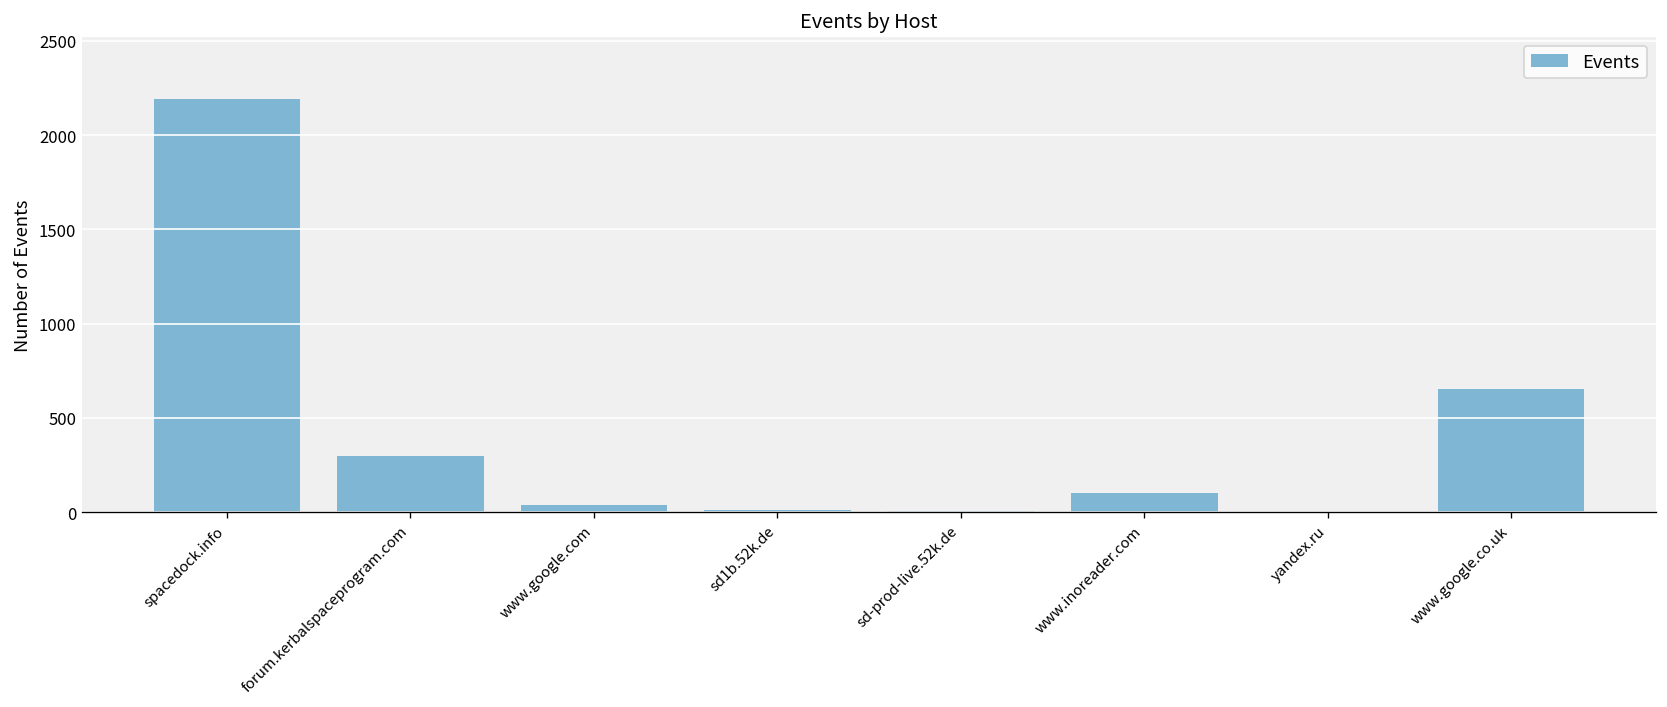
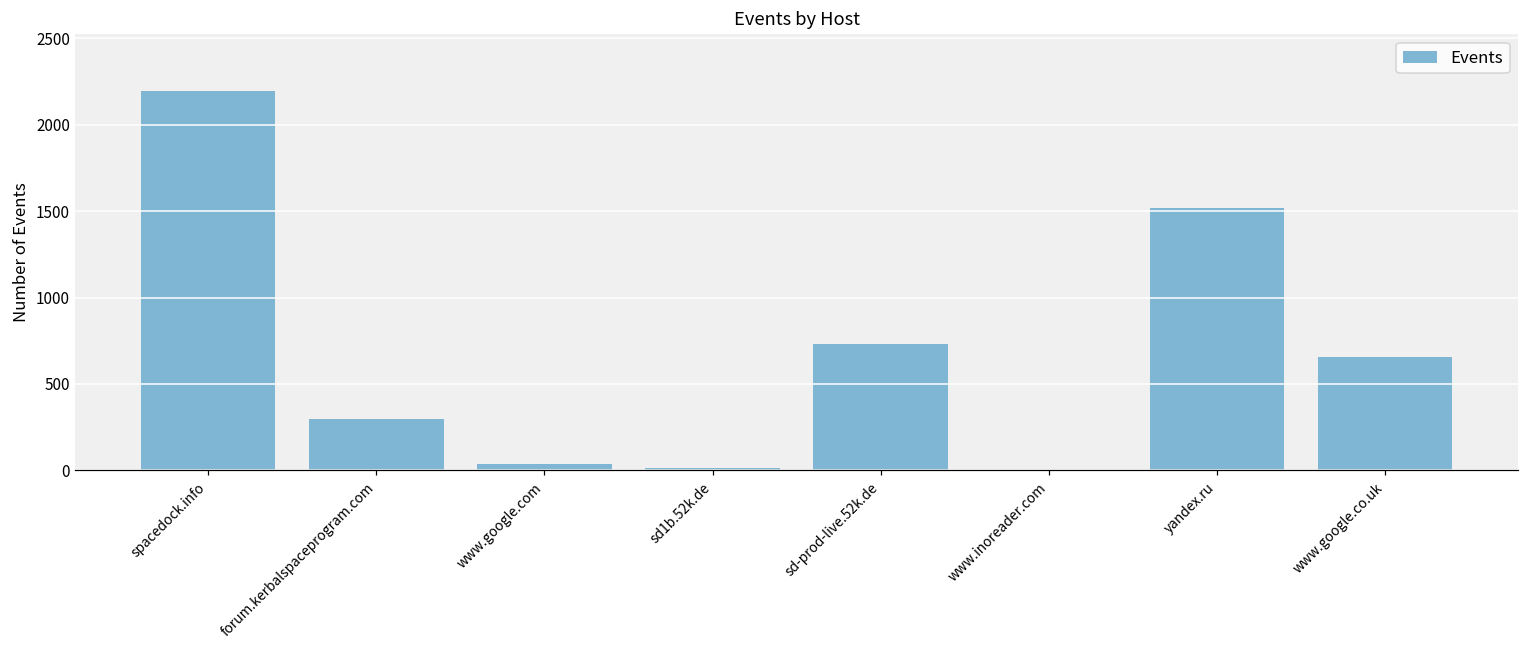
  {
    "spacedock.info": 2190,
    "forum.kerbalspaceprogram.com": 300,
    "www.google.com": 40,
-   "sd-prod-live.52k.de": 10,
-   "www.inoreader.com": 100,
-   "yandex.ru": 0,
+   "sd-prod-live.52k.de": 730,
+   "www.inoreader.com": 0,
+   "yandex.ru": 1520,
    "www.google.co.uk": 660
  }
